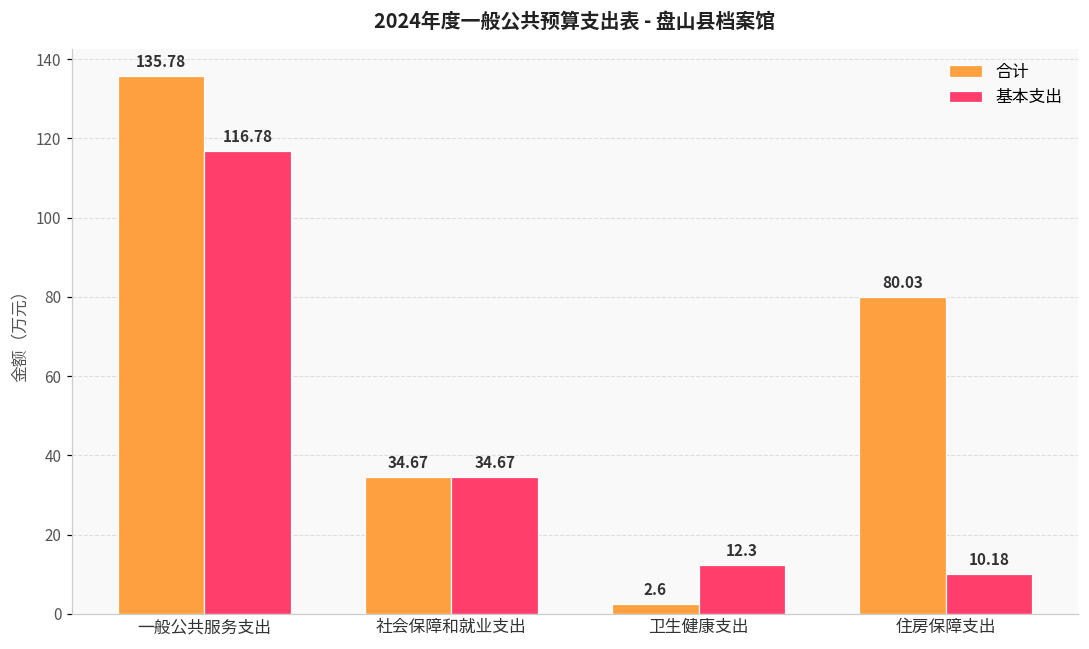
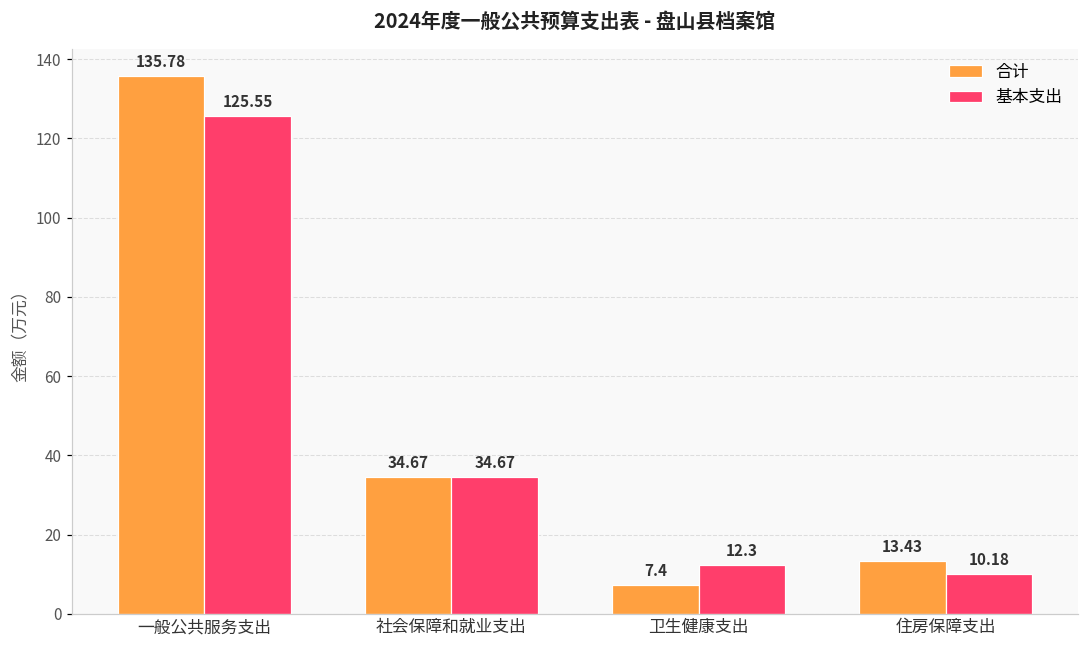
  {
    "合计": {
      "一般公共服务支出": 135.78,
      "社会保障和就业支出": 34.67,
-     "卫生健康支出": 2.6,
-     "住房保障支出": 80.03
+     "卫生健康支出": 7.4,
+     "住房保障支出": 13.43
    },
    "基本支出": {
-     "一般公共服务支出": 116.78,
+     "一般公共服务支出": 125.55,
      "社会保障和就业支出": 34.67,
      "卫生健康支出": 12.3,
      "住房保障支出": 10.18
    }
  }
